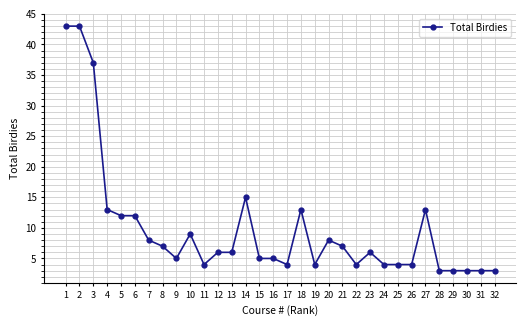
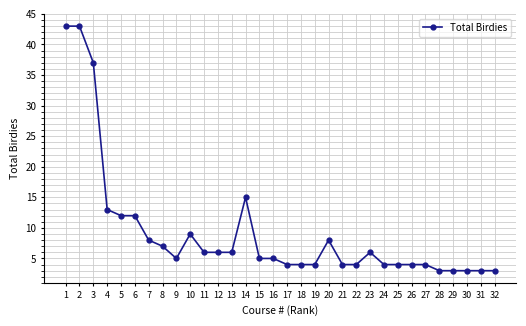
  {
    "1": 43,
    "2": 43,
    "3": 37,
    "4": 13,
    "5": 12,
    "6": 12,
    "7": 8,
    "8": 7,
    "9": 5,
    "10": 9,
-   "11": 4,
+   "11": 6,
    "12": 6,
    "13": 6,
    "14": 15,
    "15": 5,
    "16": 5,
    "17": 4,
-   "18": 13,
+   "18": 4,
    "19": 4,
    "20": 8,
-   "21": 7,
+   "21": 4,
    "22": 4,
    "23": 6,
    "24": 4,
    "25": 4,
    "26": 4,
-   "27": 13,
+   "27": 4,
    "28": 3,
    "29": 3,
    "30": 3,
    "31": 3,
    "32": 3
  }
